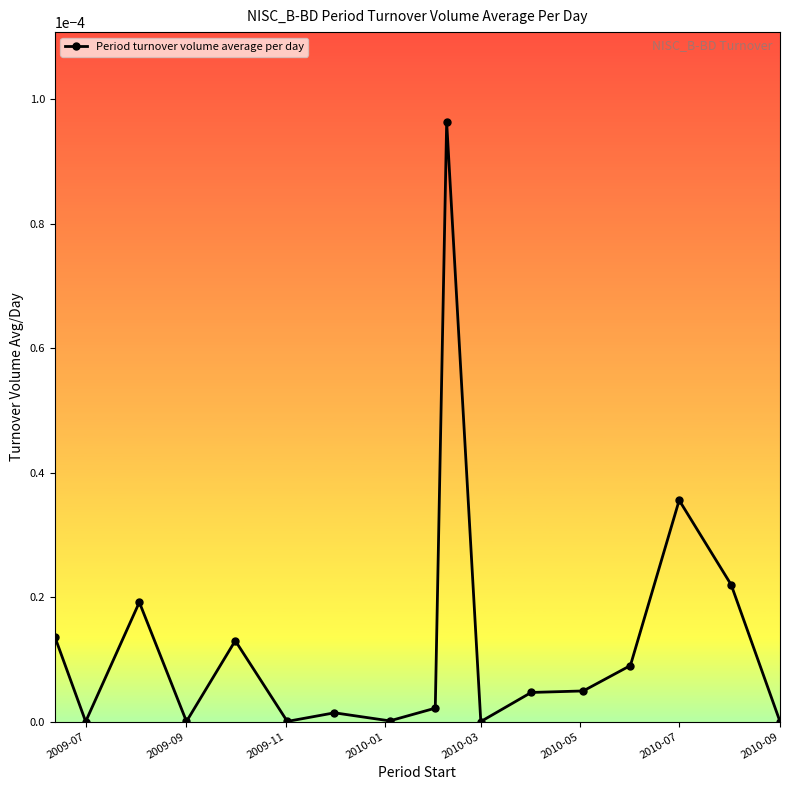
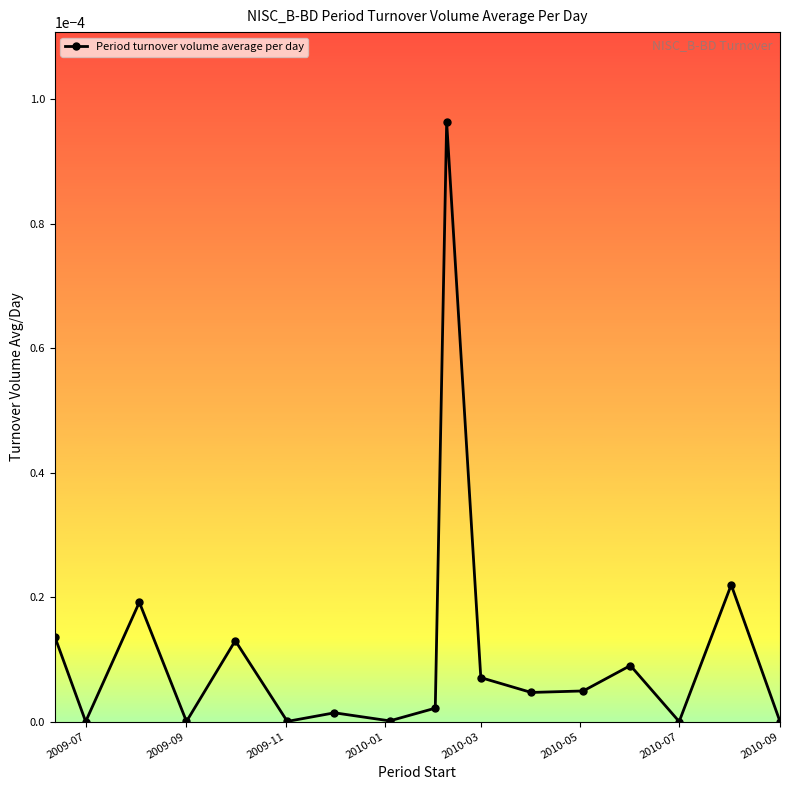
  {
    "2009-07": 0.00000,
    "2009-09": 0.00000,
-   "2010-03": 0.00000,
-   "2010-07": 0.00004,
+   "2010-03": 0.00001,
+   "2010-07": 0.00000,
    "2010-09": 0.00000
  }
